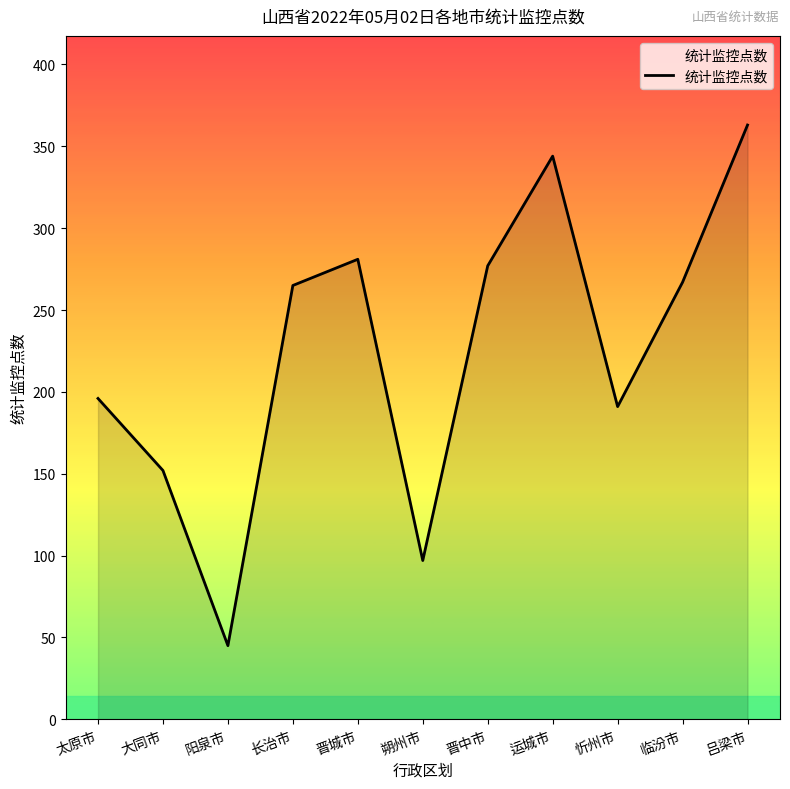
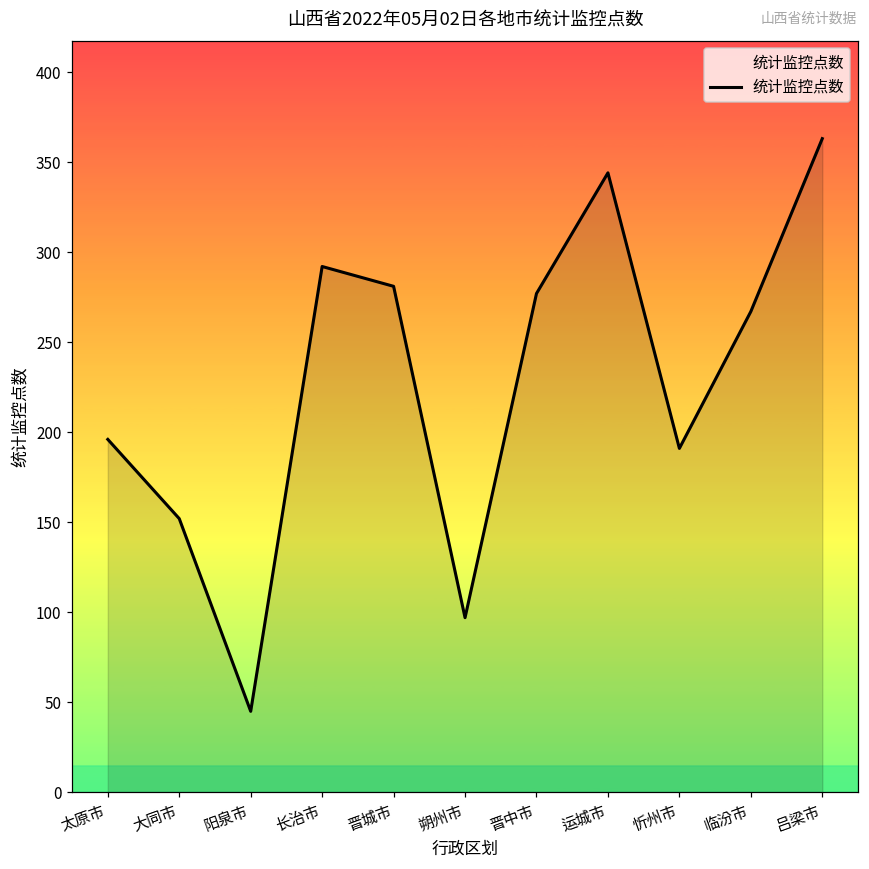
  {
    "太原市": 196,
    "大同市": 152,
    "阳泉市": 45,
-   "长治市": 265,
+   "长治市": 292,
    "晋城市": 281,
    "朔州市": 97,
    "晋中市": 277,
    "运城市": 344,
    "忻州市": 191,
    "临汾市": 267,
    "吕梁市": 363
  }
